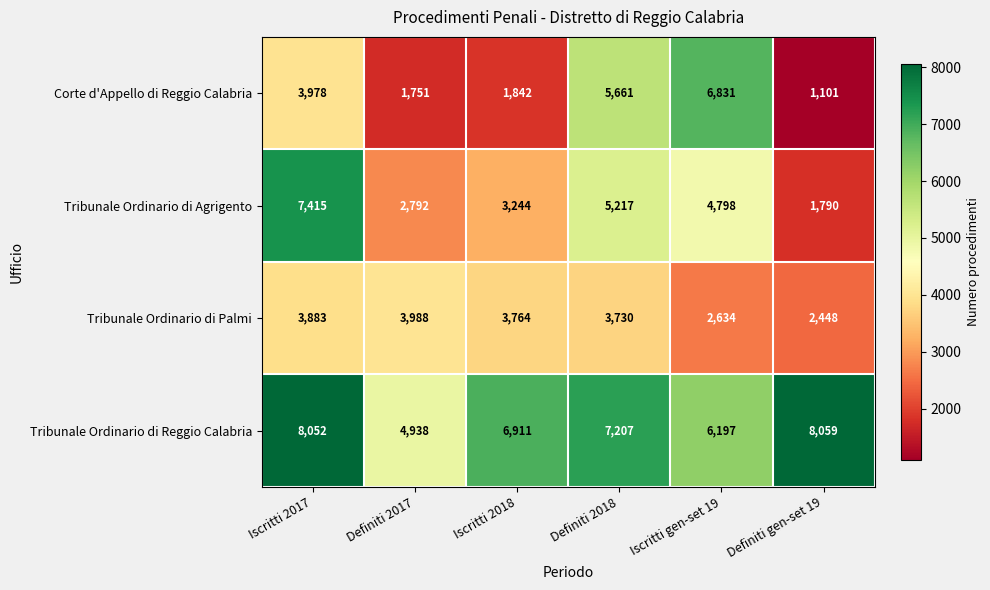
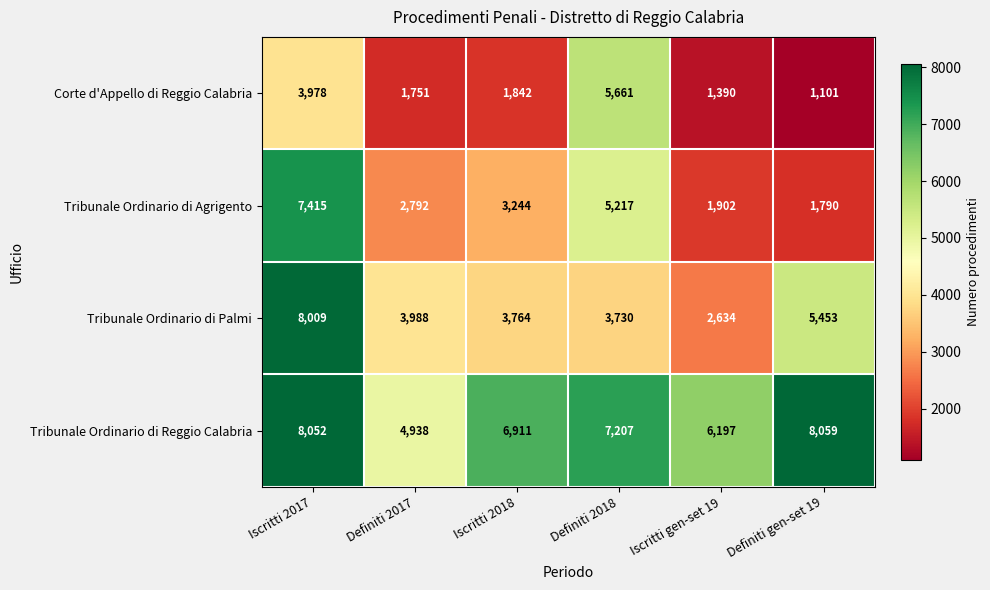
  {
    "Corte d'Appello di Reggio Calabria": {
      "Iscritti 2017": "3,978",
      "Definiti 2017": "1,751",
      "Iscritti 2018": "1,842",
      "Definiti 2018": "5,661",
-     "Iscritti gen-set 19": "6,831",
+     "Iscritti gen-set 19": "1,390",
      "Definiti gen-set 19": "1,101"
    },
    "Tribunale Ordinario di Agrigento": {
      "Iscritti 2017": "7,415",
      "Definiti 2017": "2,792",
      "Iscritti 2018": "3,244",
      "Definiti 2018": "5,217",
-     "Iscritti gen-set 19": "4,798",
+     "Iscritti gen-set 19": "1,902",
      "Definiti gen-set 19": "1,790"
    },
    "Tribunale Ordinario di Palmi": {
-     "Iscritti 2017": "3,883",
+     "Iscritti 2017": "8,009",
      "Definiti 2017": "3,988",
      "Iscritti 2018": "3,764",
      "Definiti 2018": "3,730",
      "Iscritti gen-set 19": "2,634",
-     "Definiti gen-set 19": "2,448"
+     "Definiti gen-set 19": "5,453"
    },
    "Tribunale Ordinario di Reggio Calabria": {
      "Iscritti 2017": "8,052",
      "Definiti 2017": "4,938",
      "Iscritti 2018": "6,911",
      "Definiti 2018": "7,207",
      "Iscritti gen-set 19": "6,197",
      "Definiti gen-set 19": "8,059"
    }
  }
